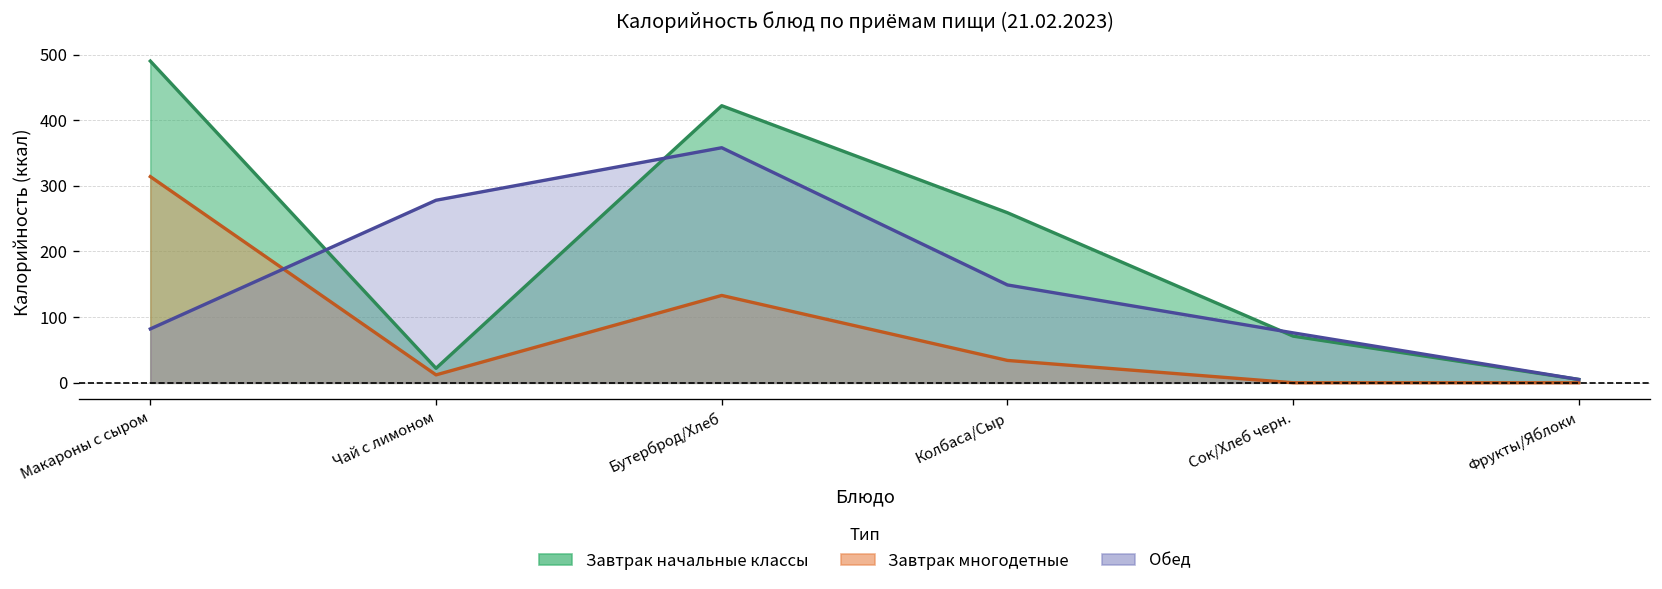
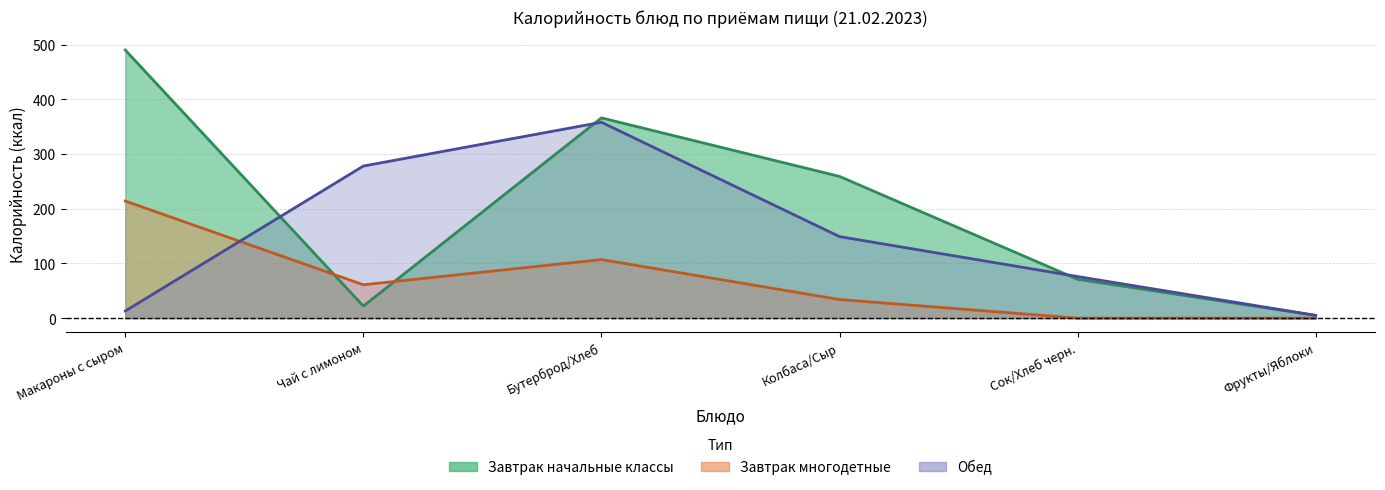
  {
    "Завтрак начальные классы": {
      "Макароны с сыром": 490,
      "Чай с лимоном": 20,
-     "Бутерброд/Хлеб": 420,
+     "Бутерброд/Хлеб": 370,
      "Колбаса/Сыр": 260,
      "Сок/Хлеб черн.": 70
    },
    "Завтрак многодетные": {
-     "Макароны с сыром": 310,
-     "Чай с лимоном": 10,
-     "Бутерброд/Хлеб": 130,
+     "Макароны с сыром": 210,
+     "Чай с лимоном": 60,
+     "Бутерброд/Хлеб": 110,
      "Колбаса/Сыр": 30,
      "Сок/Хлеб черн.": 0,
      "Фрукты/Яблоки": 0
    },
    "Обед": {
-     "Макароны с сыром": 80,
+     "Макароны с сыром": 10,
      "Чай с лимоном": 280,
      "Бутерброд/Хлеб": 360,
      "Колбаса/Сыр": 150,
      "Сок/Хлеб черн.": 80
    }
  }
